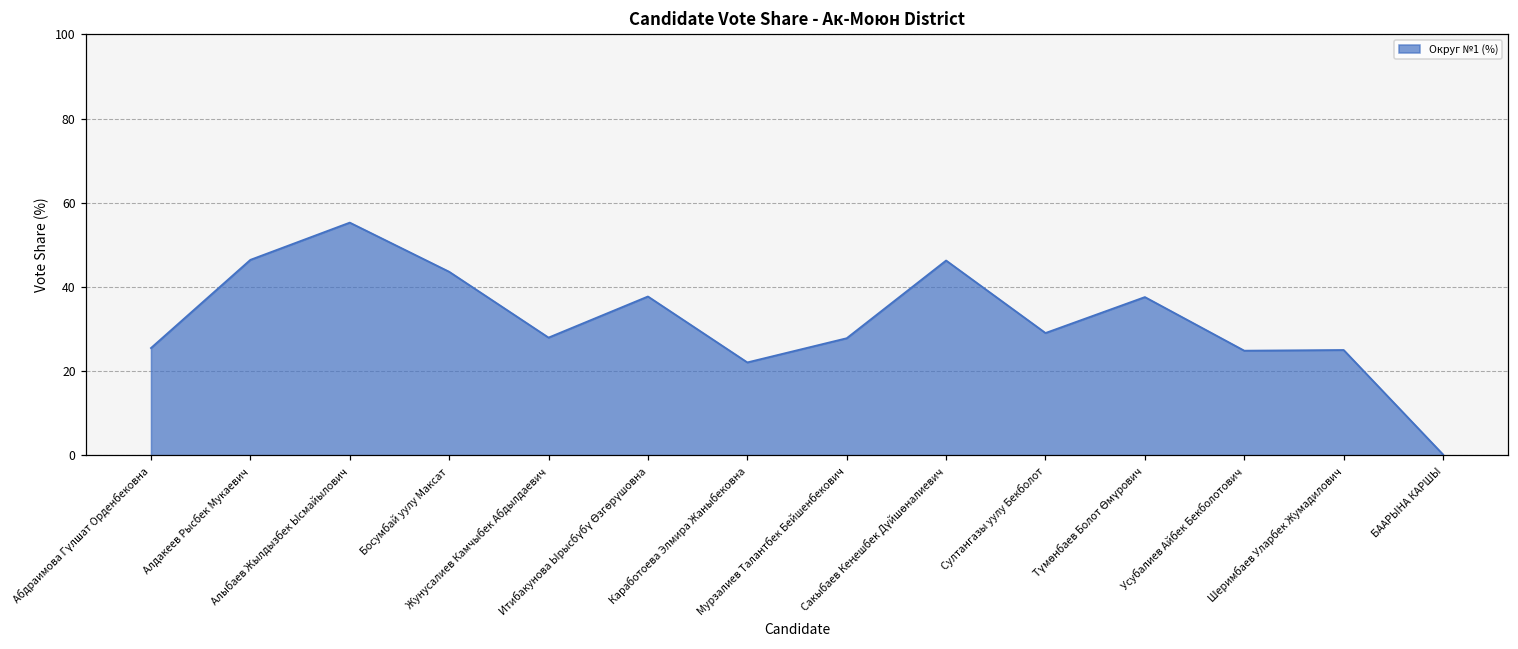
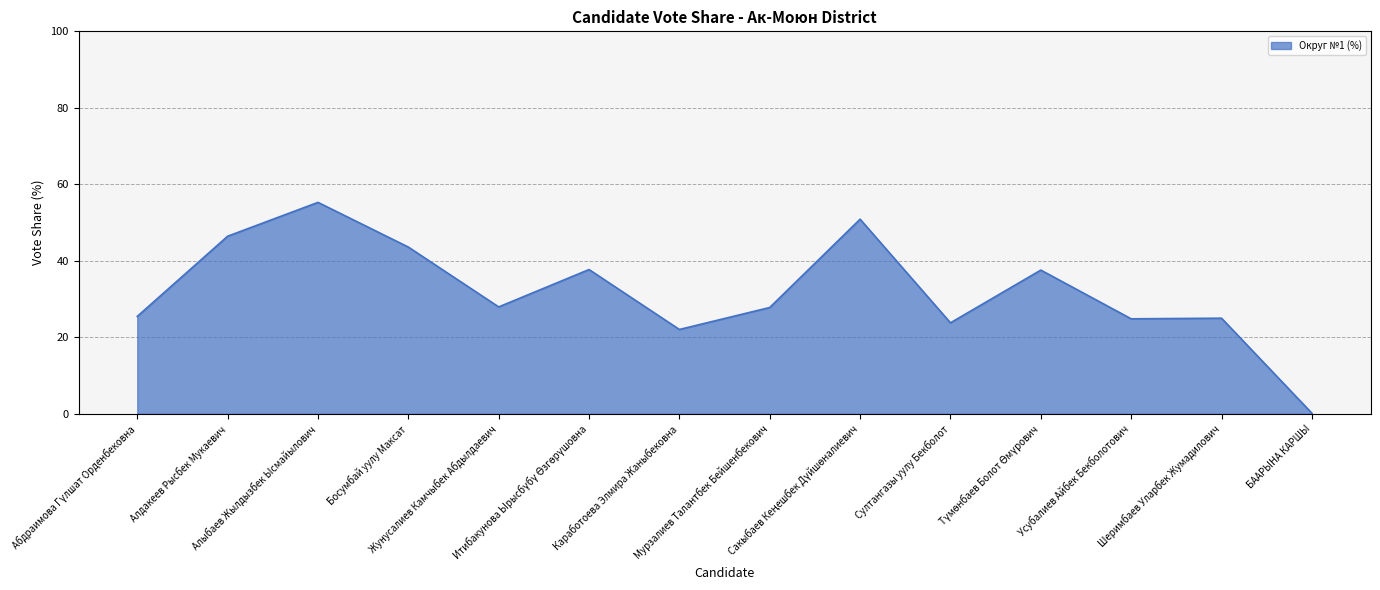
  {
    "Абдраимова Гүлшат Орденбековна": 25,
    "Алдакеев Рысбек Мукаевич": 46,
    "Алыбаев Жылдызбек Ысмайылович": 55,
    "Босумбай уулу Максат": 44,
    "Жунусалиев Камчыбек Абдылдаевич": 28,
    "Итибакунова Ырысбүбү Өзгөрүшовна": 38,
    "Каработоева Элмира Жаныбековна": 22,
    "Мурзалиев Талантбек Бейшенбекович": 28,
-   "Сакыбаев Кеңешбек Дүйшөналиевич": 46,
-   "Султангазы уулу Бекболот": 29,
+   "Сакыбаев Кеңешбек Дүйшөналиевич": 51,
+   "Султангазы уулу Бекболот": 24,
    "Түмөнбаев Болот Өмүрович": 38,
    "Усубалиев Айбек Бекболотович": 25,
    "Шеримбаев Уларбек Жумадилович": 25,
    "БААРЫНА КАРШЫ": 0
  }
